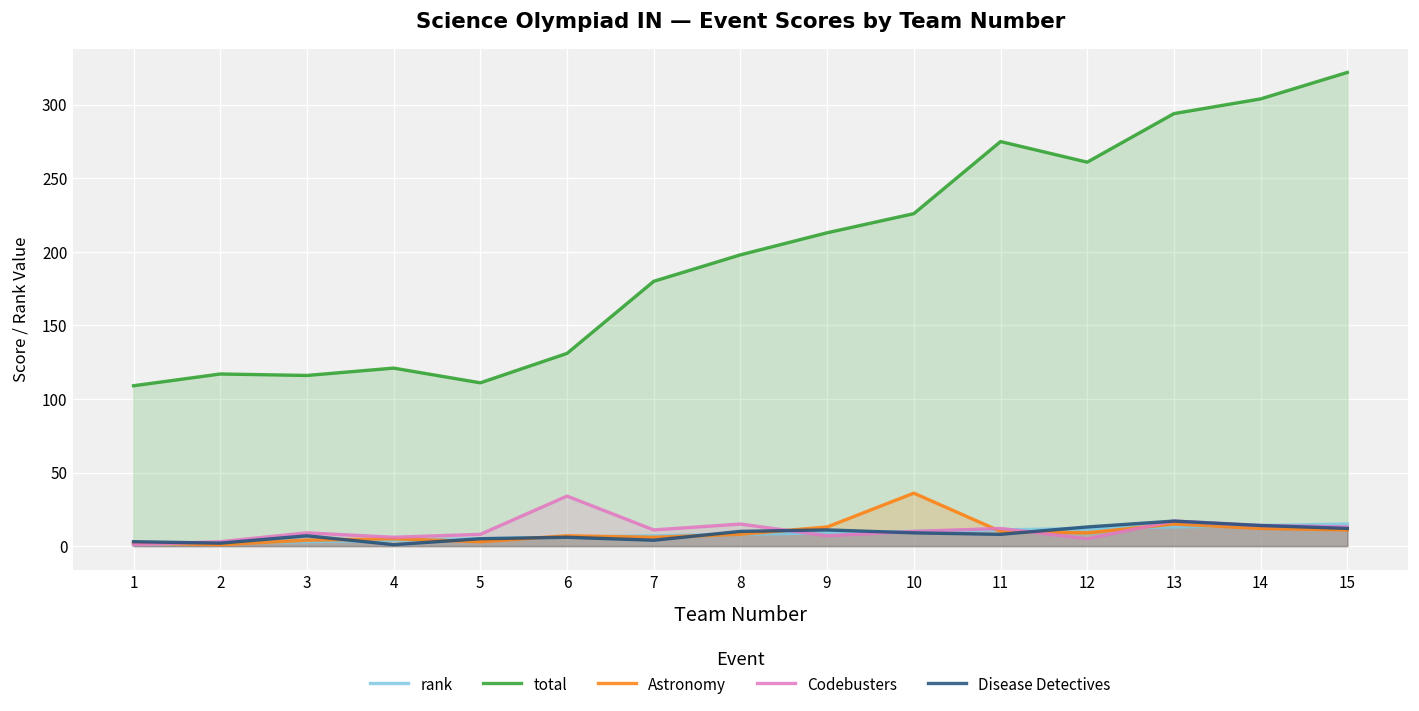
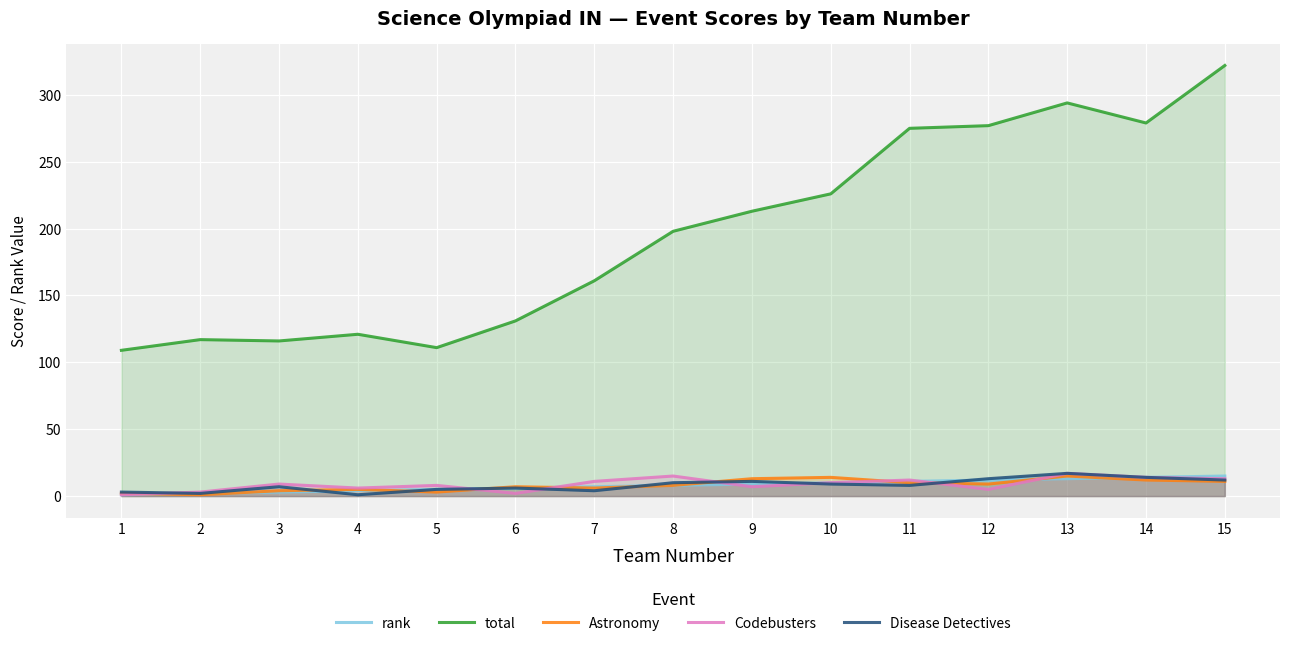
  {
    "rank": {
      "9": 9,
      "13": 13,
      "15": 15
    },
    "total": {
      "1": 109,
      "2": 117,
      "3": 116,
      "4": 121,
      "5": 111,
      "6": 131,
-     "7": 180,
+     "7": 161,
      "8": 198,
      "9": 213,
      "10": 226,
      "11": 275,
-     "12": 261,
+     "12": 277,
      "13": 294,
-     "14": 304,
+     "14": 279,
      "15": 322
    },
    "Astronomy": {
      "5": 3,
      "9": 13,
-     "10": 36,
+     "10": 14,
      "12": 9,
      "13": 15,
      "14": 12
    },
    "Codebusters": {
      "3": 9,
      "5": 8,
-     "6": 34,
+     "6": 2,
      "7": 11,
      "8": 15,
      "9": 7,
      "12": 5
    },
    "Disease Detectives": {
      "3": 7,
      "4": 1,
      "7": 4,
      "8": 10,
      "9": 11,
      "11": 8
    }
  }
